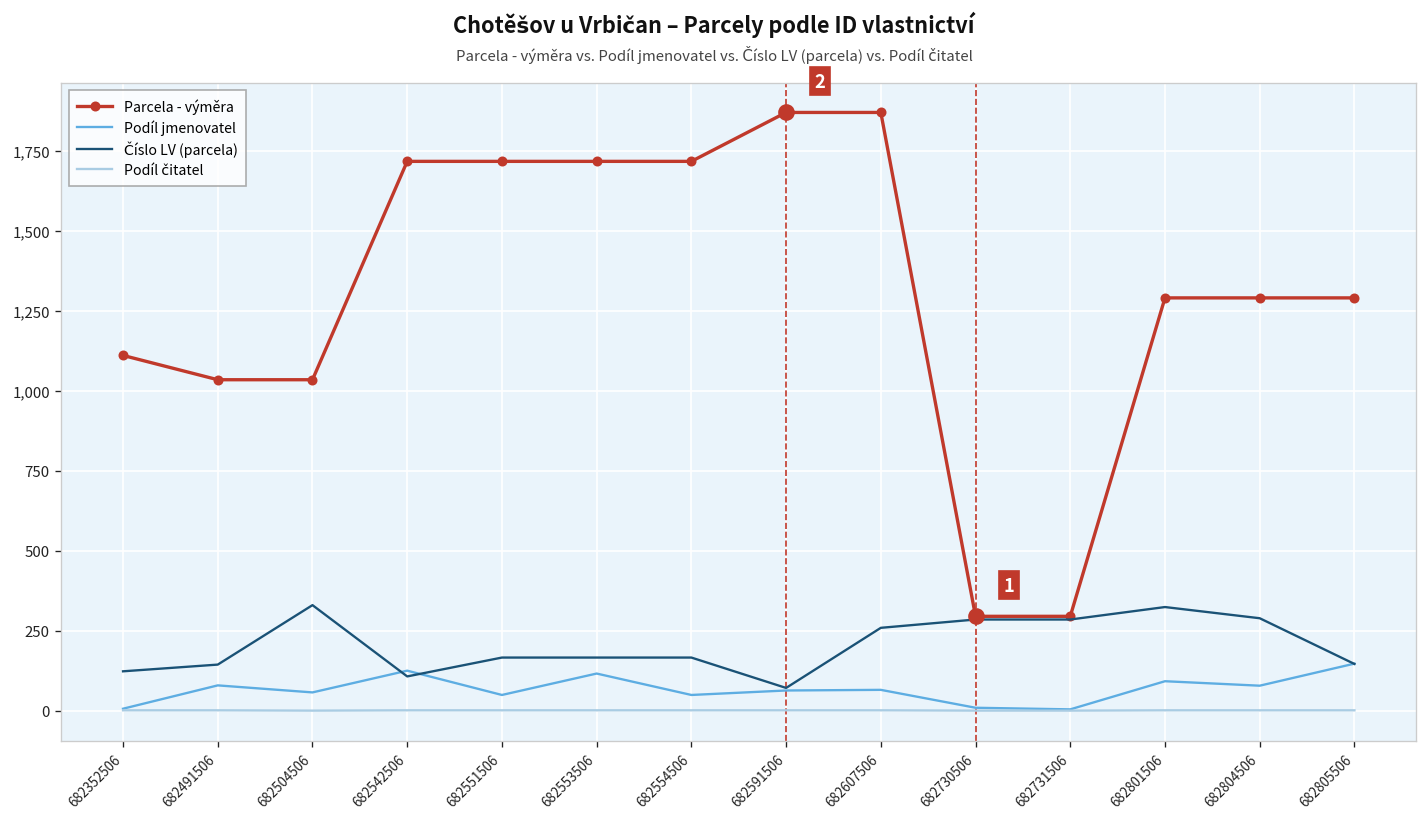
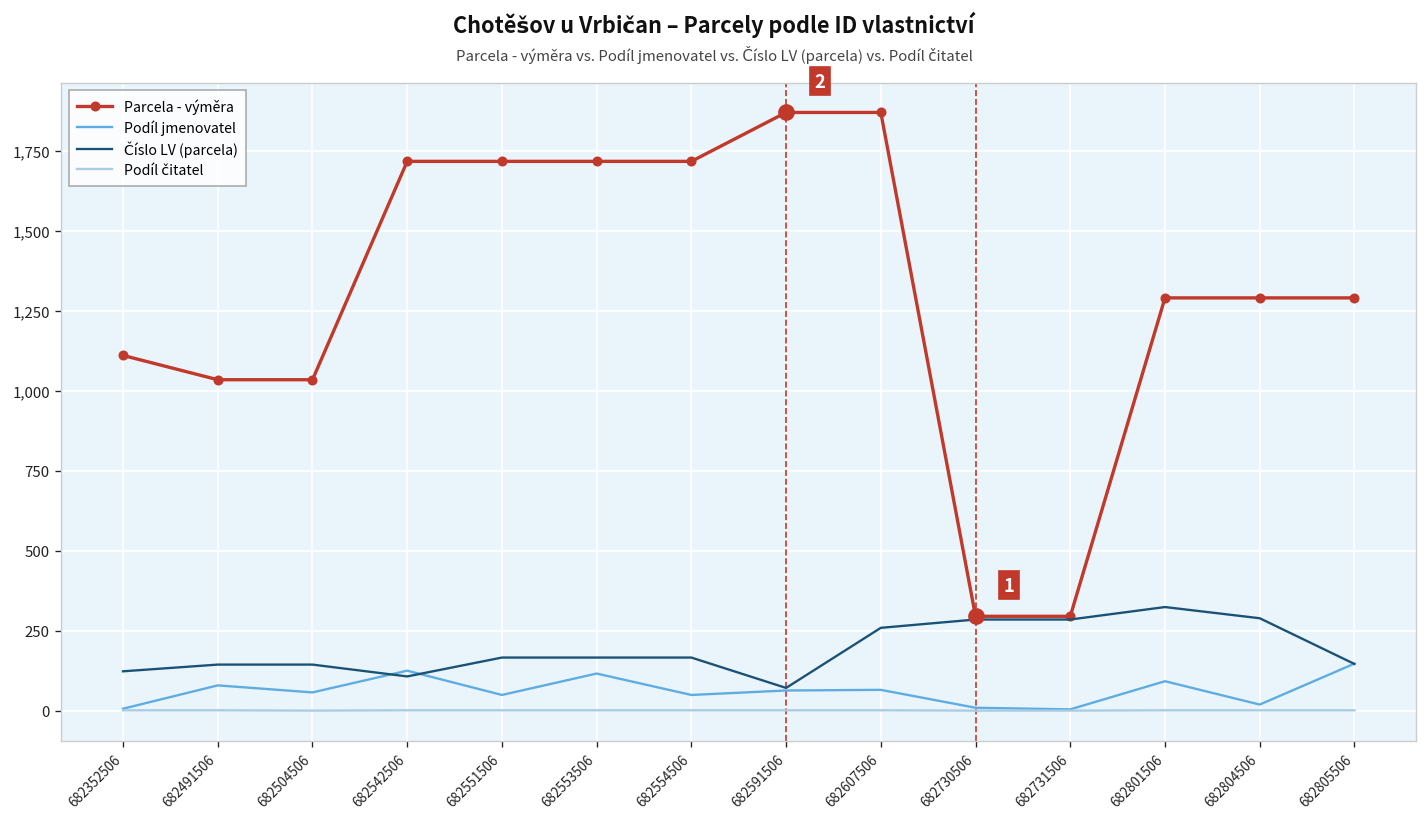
  {
    "Podíl jmenovatel": {
      "682491506": 80,
      "682504506": 60,
      "682542506": 130,
      "682551506": 50,
      "682553506": 120,
      "682554506": 50,
      "682607506": 70,
      "682801506": 90,
-     "682804506": 80
+     "682804506": 20
    },
    "Číslo LV (parcela)": {
      "682352506": 120,
      "682491506": 150,
-     "682504506": 330,
+     "682504506": 150,
      "682542506": 110,
      "682551506": 170,
      "682553506": 170,
      "682554506": 170,
      "682607506": 260,
      "682730506": 290,
      "682731506": 290,
      "682801506": 330,
      "682804506": 290
    },
    "Podíl čitatel": {
      "682491506": 0,
      "682504506": 0,
      "682542506": 0,
      "682551506": 0,
      "682553506": 0,
      "682554506": 0,
      "682591506": 0,
      "682607506": 0,
      "682801506": 0,
      "682804506": 0,
      "682805506": 0
    }
  }
